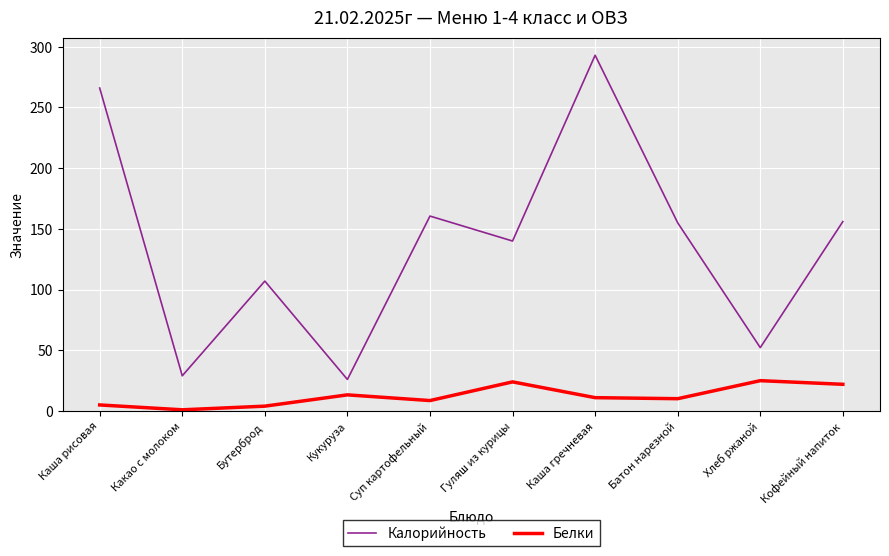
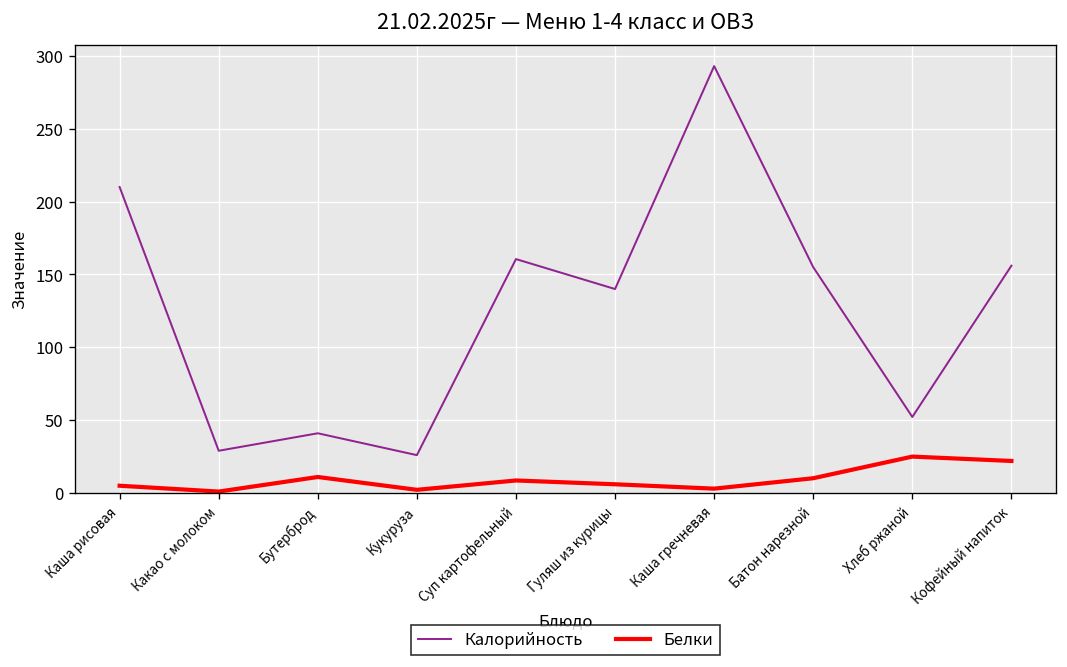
  {
    "Калорийность": {
-     "Каша рисовая": 266,
+     "Каша рисовая": 210,
      "Какао с молоком": 29,
-     "Бутерброд": 107,
+     "Бутерброд": 41,
      "Кукуруза": 26,
      "Суп картофельный": 161,
      "Гуляш из курицы": 140,
      "Каша гречневая": 293,
      "Батон нарезной": 155,
      "Хлеб ржаной": 52,
      "Кофейный напиток": 156
    },
    "Белки": {
      "Каша рисовая": 5,
      "Какао с молоком": 1,
-     "Бутерброд": 4,
-     "Кукуруза": 13,
+     "Бутерброд": 11,
+     "Кукуруза": 2,
      "Суп картофельный": 9,
-     "Гуляш из курицы": 24,
-     "Каша гречневая": 11,
+     "Гуляш из курицы": 6,
+     "Каша гречневая": 3,
      "Батон нарезной": 10,
      "Хлеб ржаной": 25,
      "Кофейный напиток": 22
    }
  }
